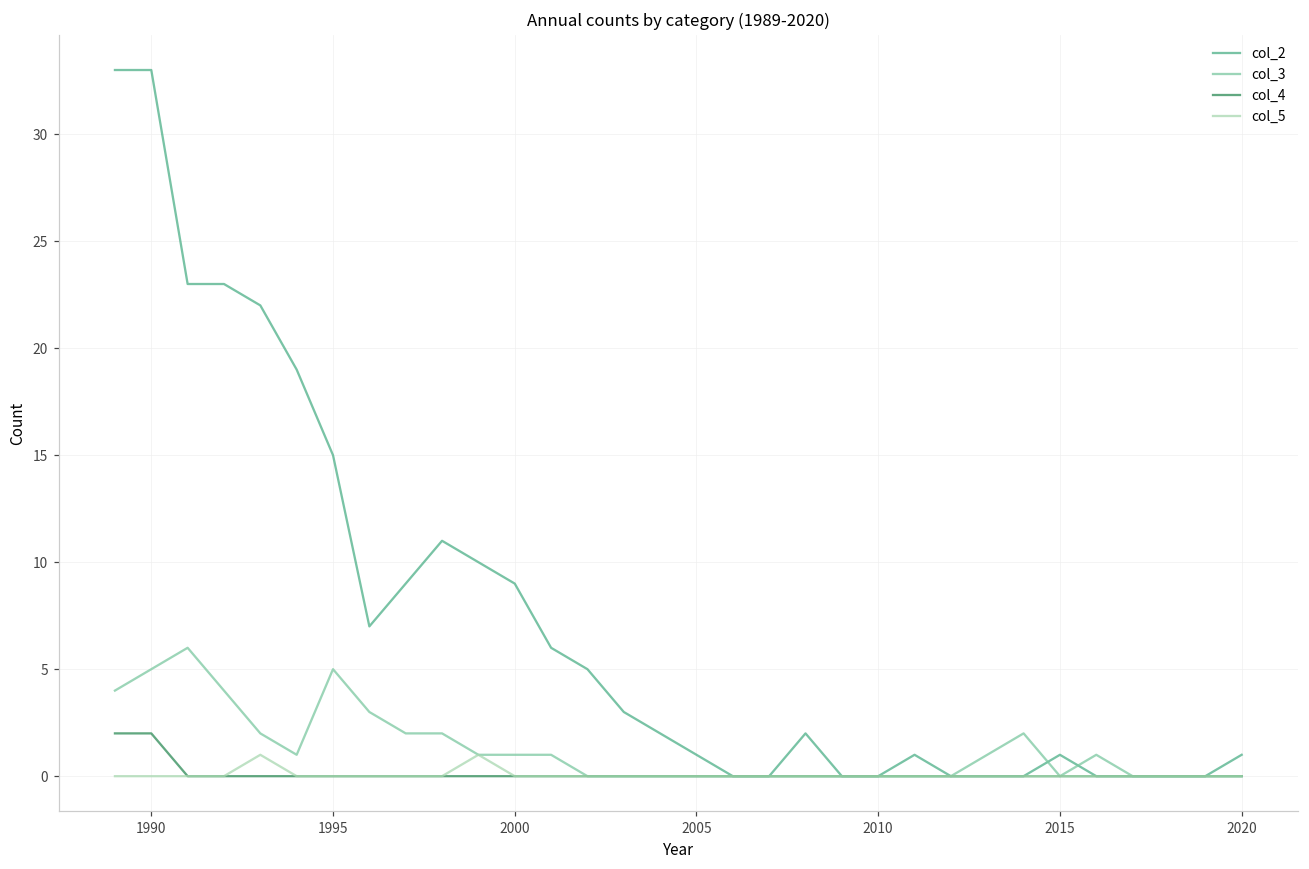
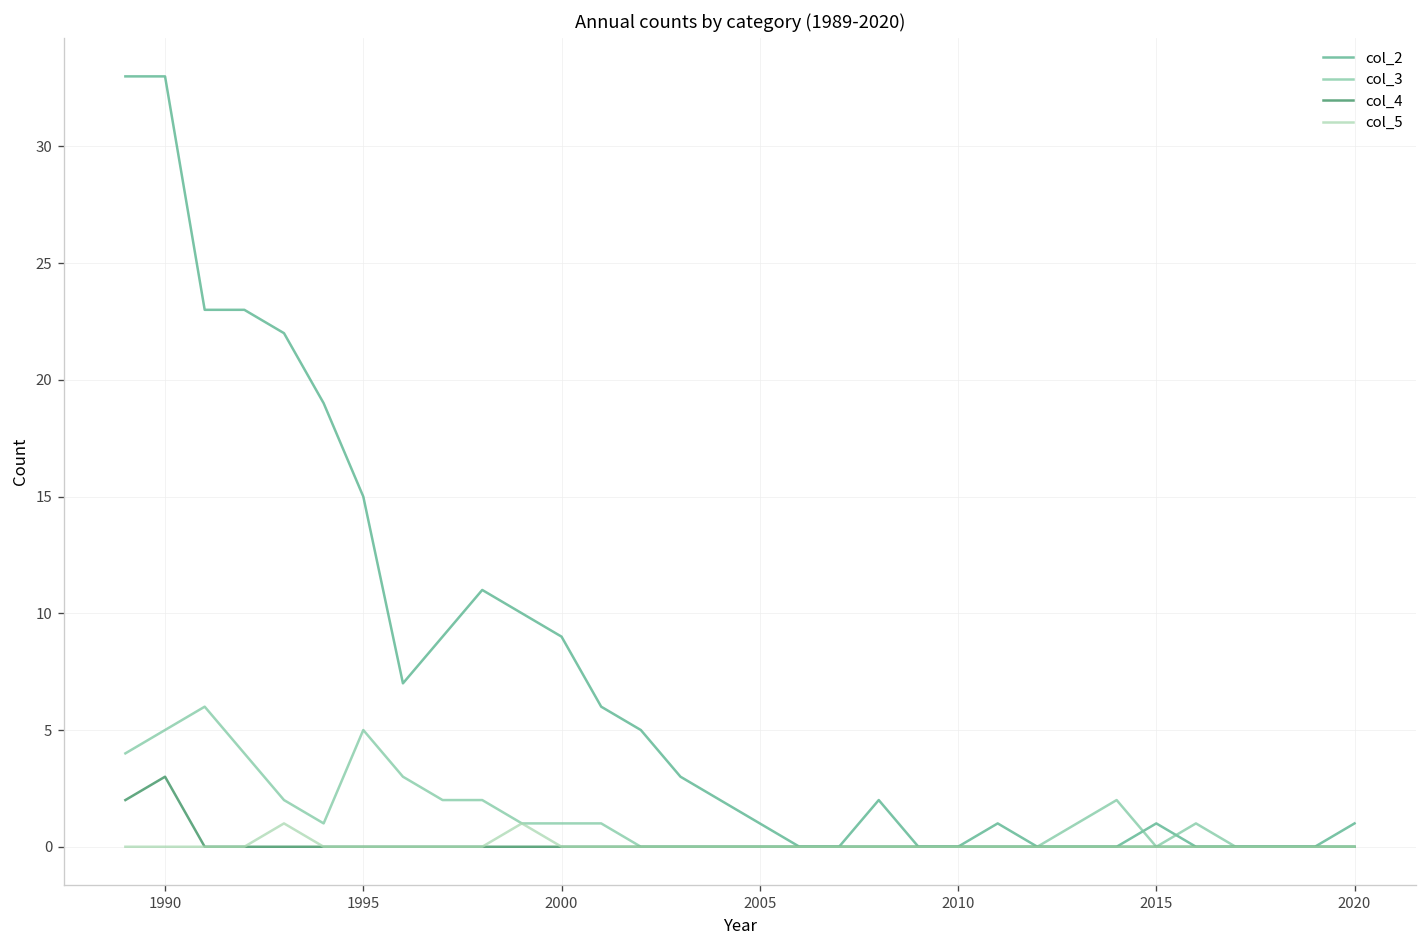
  {
    "col_4": {
-     "1990": 2
+     "1990": 3
    }
  }
